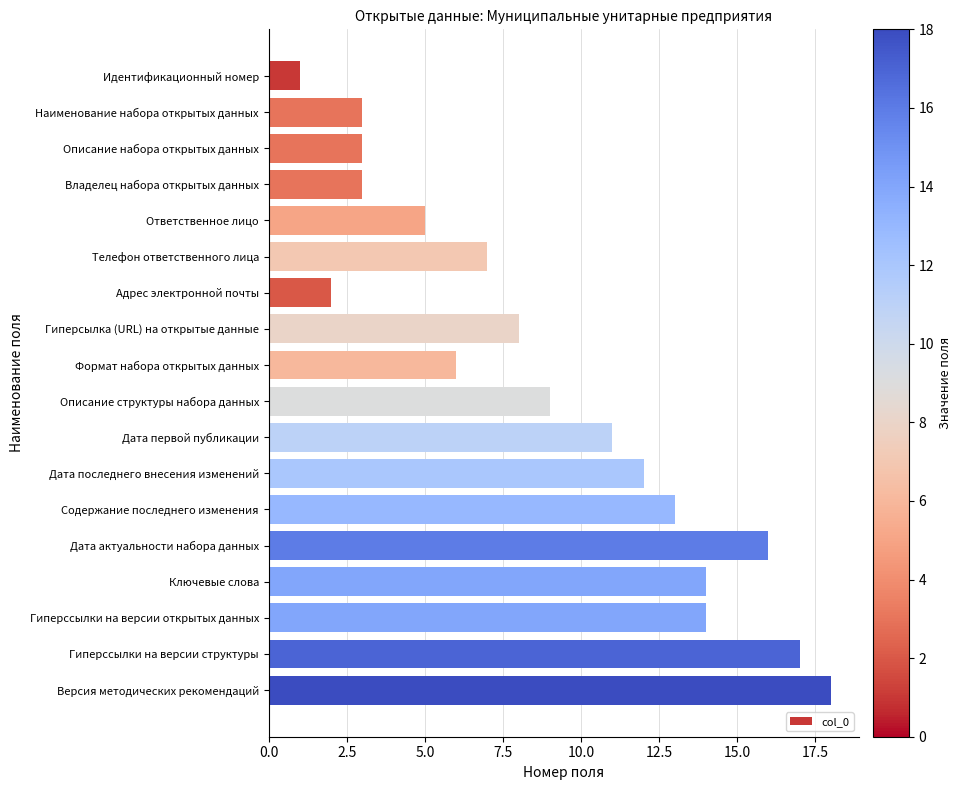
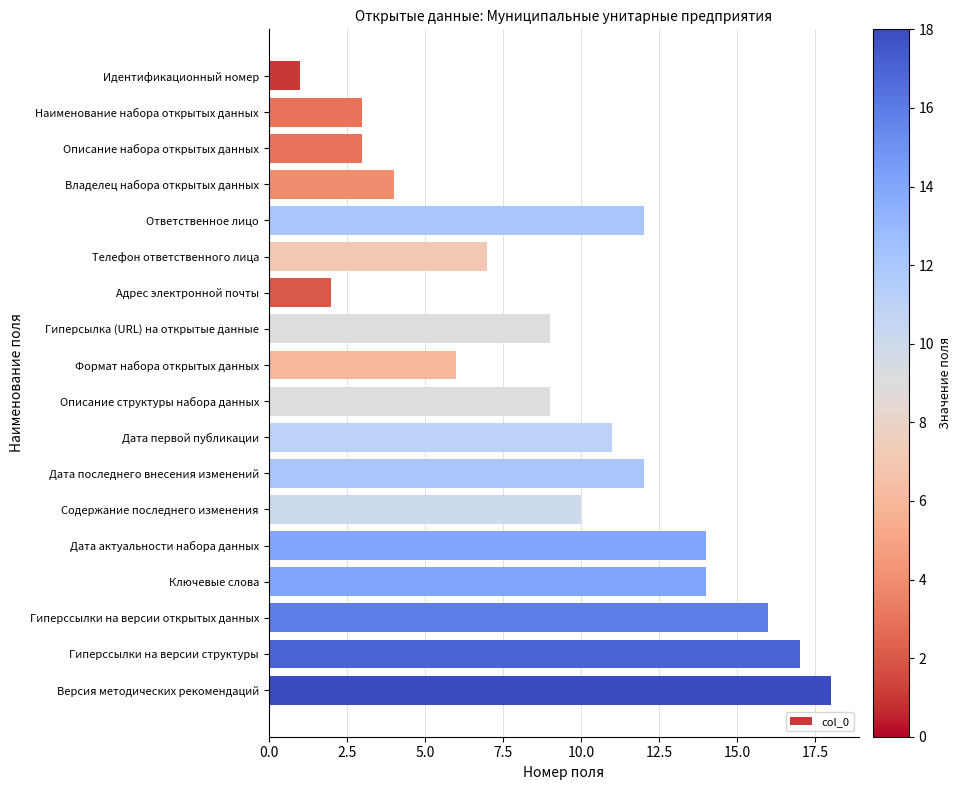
  {
    "Идентификационный номер": 1,
    "Наименование набора открытых данных": 3,
    "Описание набора открытых данных": 3,
-   "Владелец набора открытых данных": 3,
-   "Ответственное лицо": 5,
+   "Владелец набора открытых данных": 4,
+   "Ответственное лицо": 12,
    "Телефон ответственного лица": 7,
    "Адрес электронной почты": 2,
-   "Гиперсылка (URL) на открытые данные": 8,
+   "Гиперсылка (URL) на открытые данные": 9,
    "Формат набора открытых данных": 6,
    "Описание структуры набора данных": 9,
    "Дата первой публикации": 11,
    "Дата последнего внесения изменений": 12,
-   "Содержание последнего изменения": 13,
-   "Дата актуальности набора данных": 16,
+   "Содержание последнего изменения": 10,
+   "Дата актуальности набора данных": 14,
    "Ключевые слова": 14,
-   "Гиперссылки на версии открытых данных": 14,
+   "Гиперссылки на версии открытых данных": 16,
    "Гиперссылки на версии структуры": 17,
    "Версия методических рекомендаций": 18
  }
